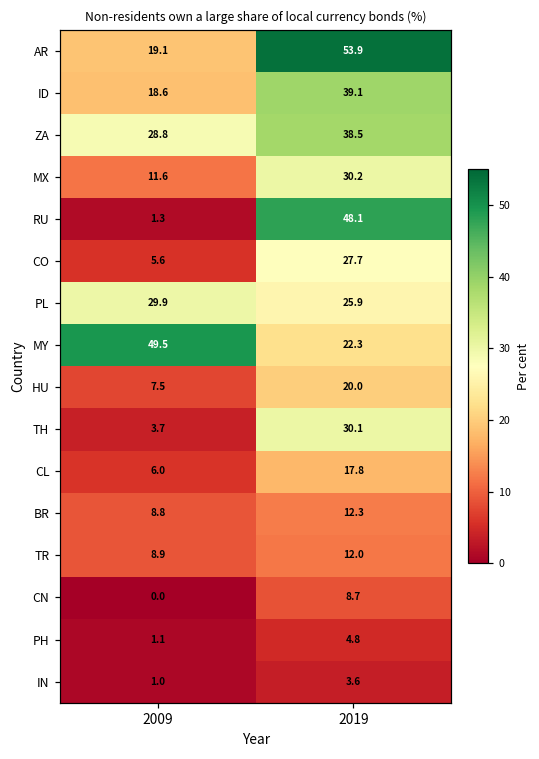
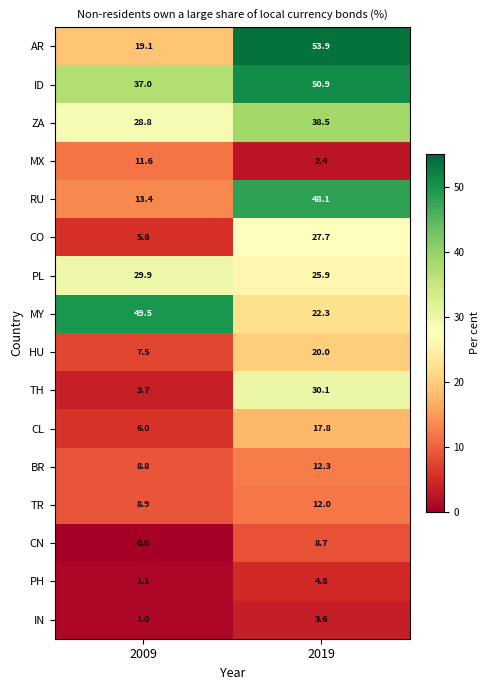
  {
    "AR": {
      "2009": 19.1,
      "2019": 53.9
    },
    "ID": {
-     "2009": 18.6,
-     "2019": 39.1
+     "2009": 37.0,
+     "2019": 50.9
    },
    "ZA": {
      "2009": 28.8,
      "2019": 38.5
    },
    "MX": {
      "2009": 11.6,
-     "2019": 30.2
+     "2019": 2.4
    },
    "RU": {
-     "2009": 1.3,
+     "2009": 13.4,
      "2019": 48.1
    },
    "CO": {
      "2009": 5.6,
      "2019": 27.7
    },
    "PL": {
      "2009": 29.9,
      "2019": 25.9
    },
    "MY": {
      "2009": 49.5,
      "2019": 22.3
    },
    "HU": {
      "2009": 7.5,
      "2019": 20.0
    },
    "TH": {
      "2009": 3.7,
      "2019": 30.1
    },
    "CL": {
      "2009": 6.0,
      "2019": 17.8
    },
    "BR": {
      "2009": 8.8,
      "2019": 12.3
    },
    "TR": {
      "2009": 8.9,
      "2019": 12.0
    },
    "CN": {
      "2009": 0.0,
      "2019": 8.7
    },
    "PH": {
      "2009": 1.1,
      "2019": 4.8
    },
    "IN": {
      "2009": 1.0,
      "2019": 3.6
    }
  }
